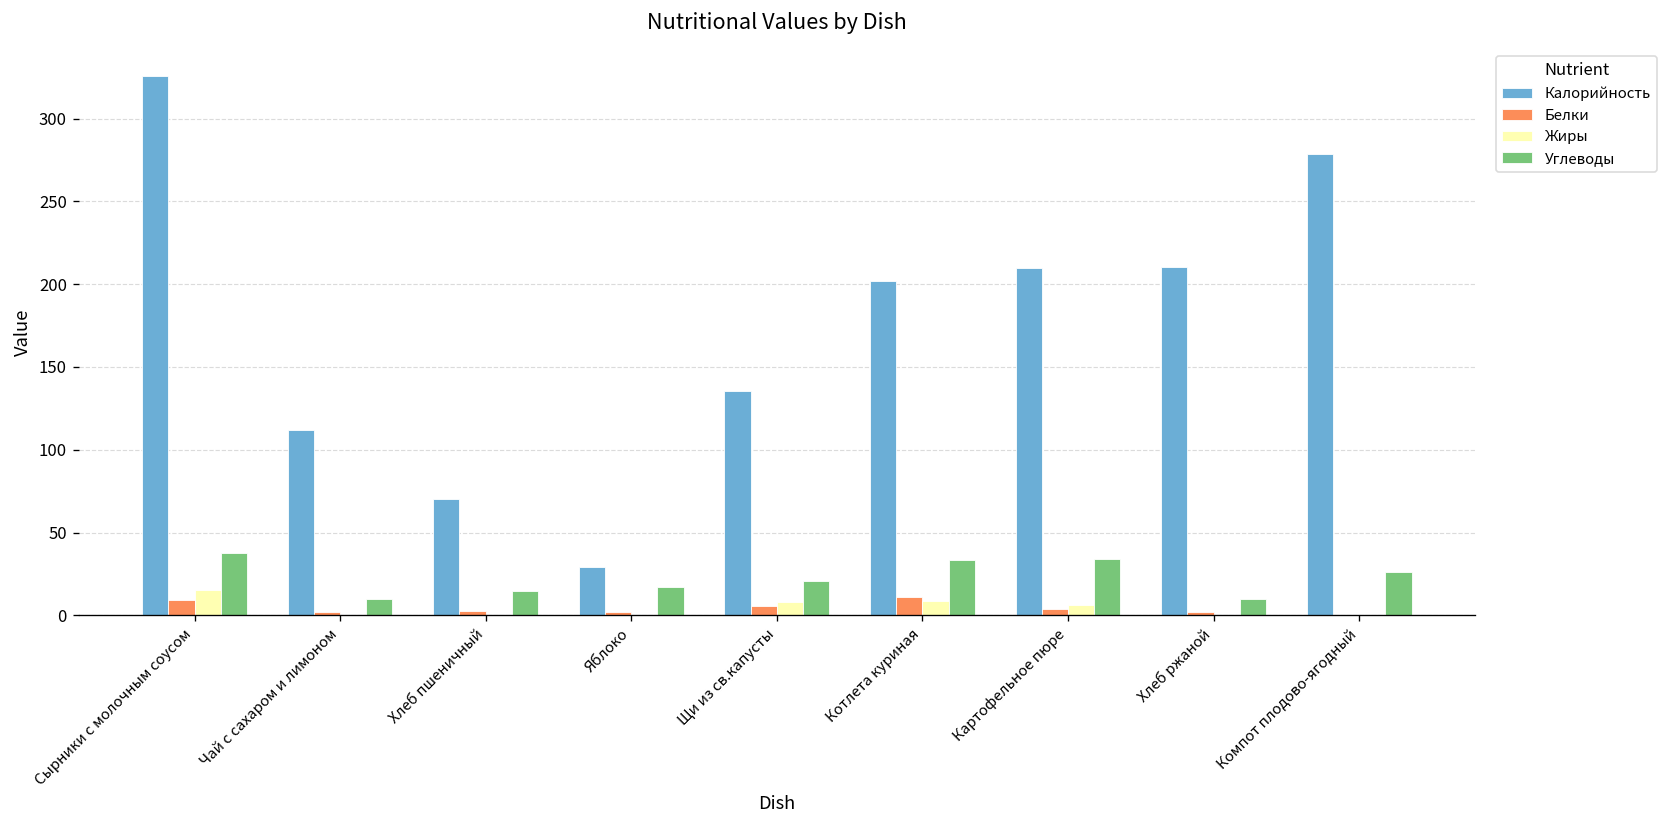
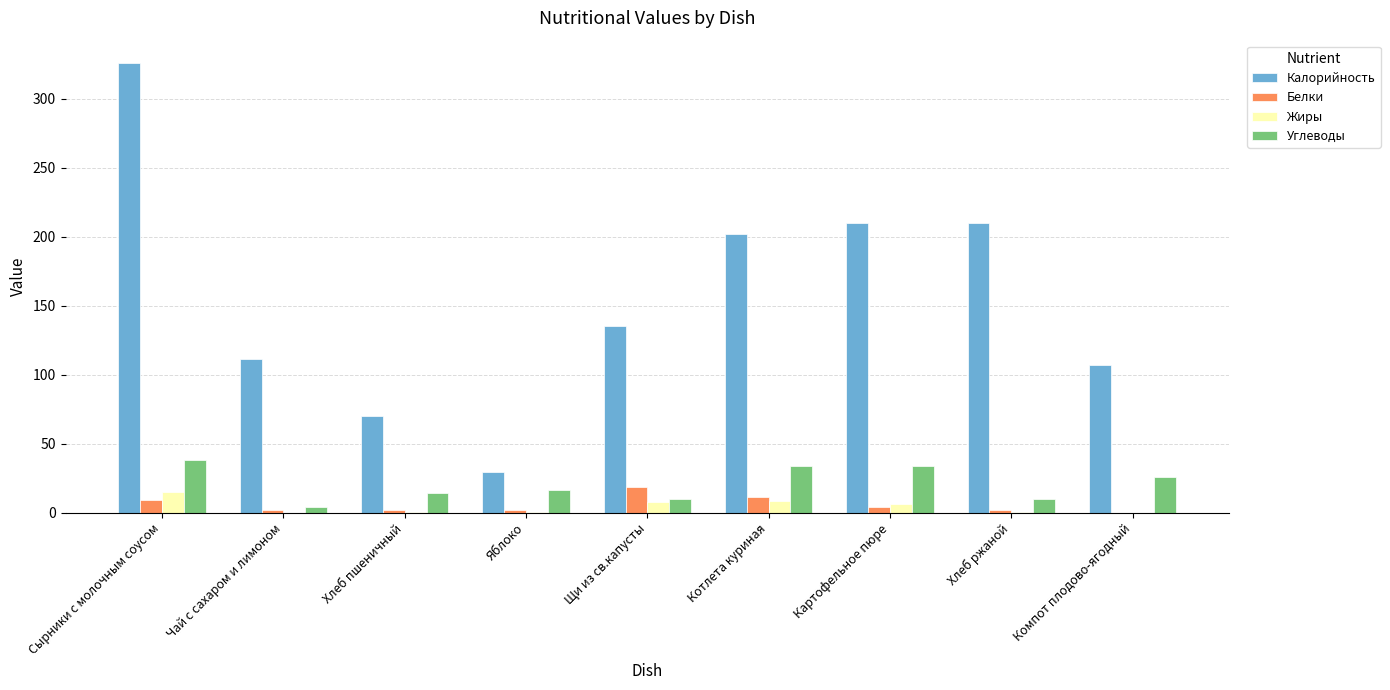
  {
    "Калорийность": {
      "Сырники с молочным соусом": 326,
      "Чай с сахаром и лимоном": 112,
      "Хлеб пшеничный": 70,
      "Яблоко": 30,
      "Щи из св.капусты": 135,
      "Котлета куриная": 202,
      "Картофельное пюре": 210,
      "Хлеб ржаной": 210,
-     "Компот плодово-ягодный": 278
+     "Компот плодово-ягодный": 107
    },
    "Белки": {
      "Сырники с молочным соусом": 9,
      "Чай с сахаром и лимоном": 2,
      "Хлеб пшеничный": 2,
      "Яблоко": 2,
-     "Щи из св.капусты": 6,
+     "Щи из св.капусты": 18,
      "Котлета куриная": 11,
      "Картофельное пюре": 4,
      "Хлеб ржаной": 2
    },
    "Жиры": {
      "Сырники с молочным соусом": 15,
      "Чай с сахаром и лимоном": 0,
      "Щи из св.капусты": 8,
      "Котлета куриная": 9,
      "Картофельное пюре": 6
    },
    "Углеводы": {
      "Сырники с молочным соусом": 38,
-     "Чай с сахаром и лимоном": 10,
+     "Чай с сахаром и лимоном": 4,
      "Хлеб пшеничный": 14,
      "Яблоко": 17,
-     "Щи из св.капусты": 21,
+     "Щи из св.капусты": 10,
      "Котлета куриная": 34,
      "Картофельное пюре": 34,
      "Хлеб ржаной": 10,
      "Компот плодово-ягодный": 26
    }
  }
